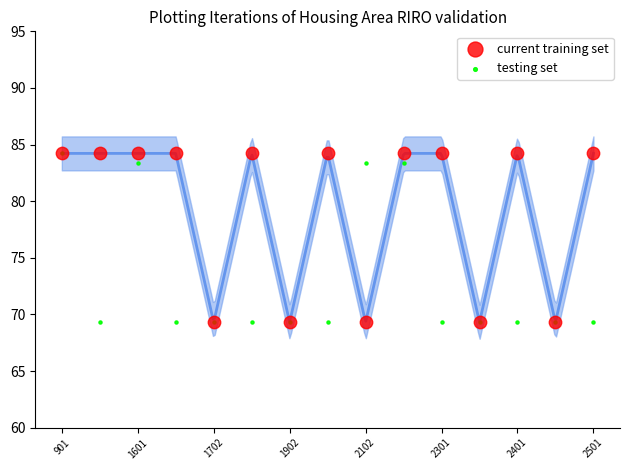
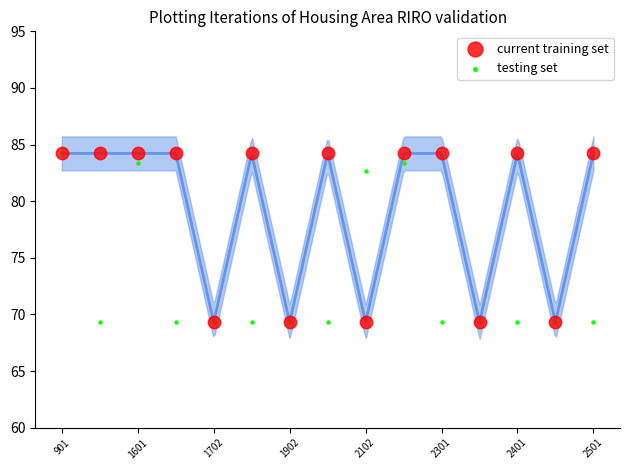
  {
    "testing set": {
-     "2102": 83.3
+     "2102": 82.6
    }
  }
